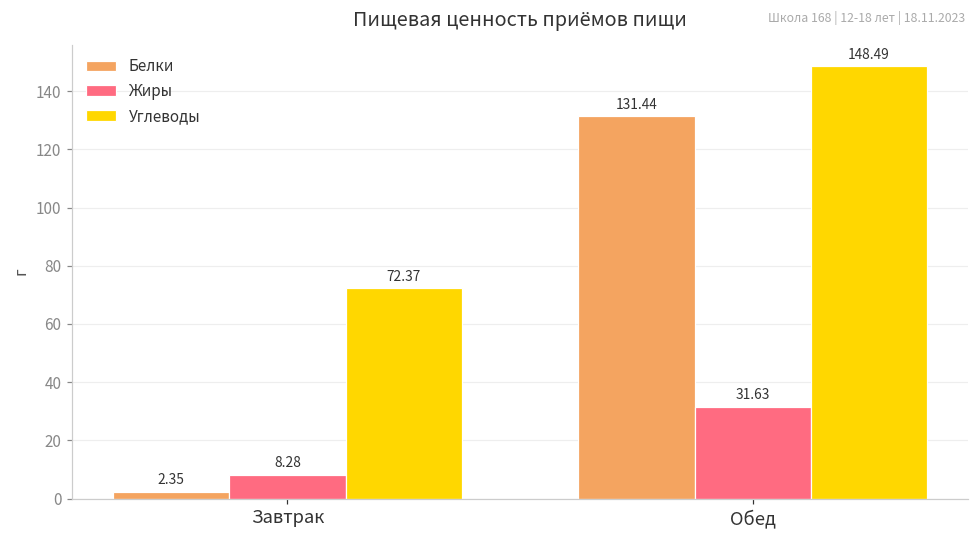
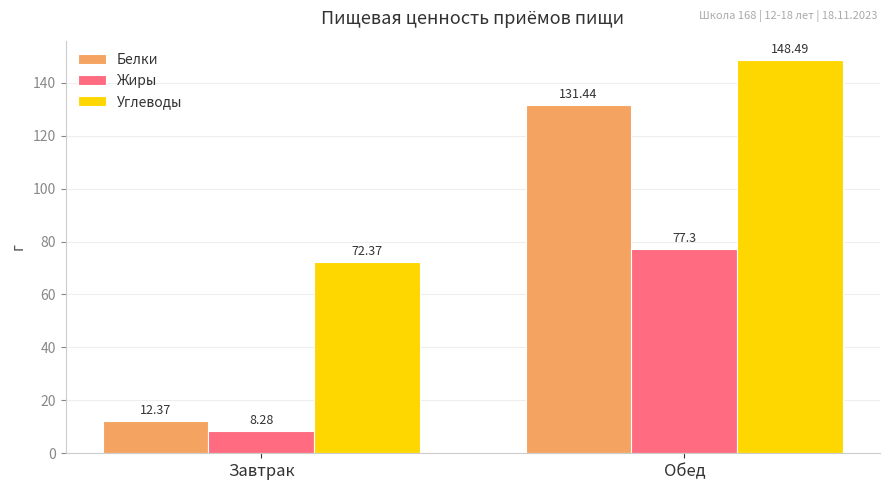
  {
    "Белки": {
-     "Завтрак": 2.35,
+     "Завтрак": 12.37,
      "Обед": 131.44
    },
    "Жиры": {
      "Завтрак": 8.28,
-     "Обед": 31.63
+     "Обед": 77.3
    },
    "Углеводы": {
      "Завтрак": 72.37,
      "Обед": 148.49
    }
  }
